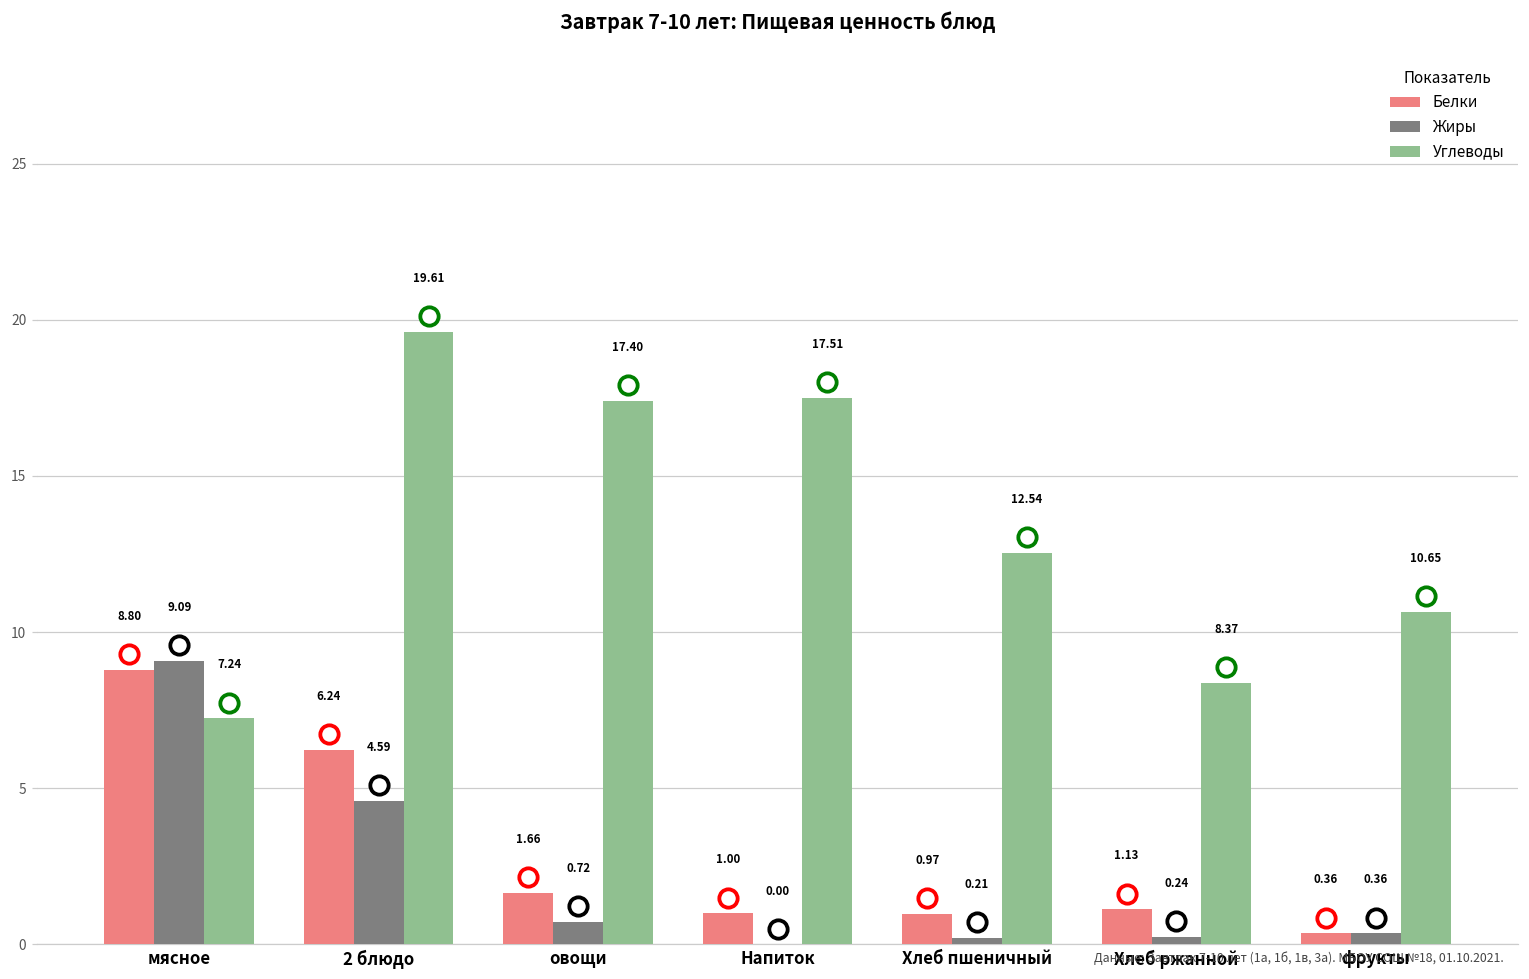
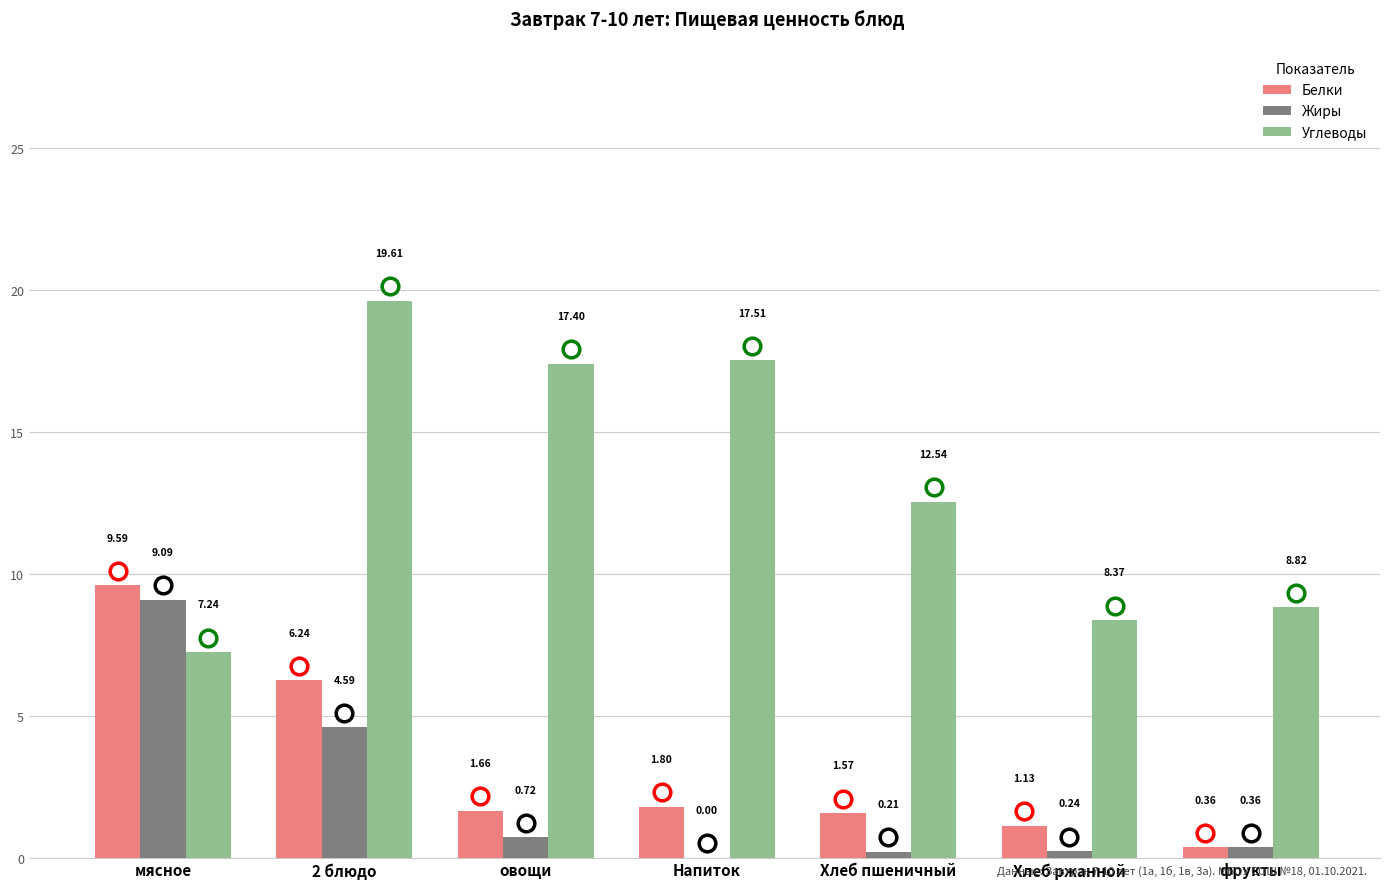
  {
    "Белки": {
-     "мясное": 8.80,
-     "Напиток": 1.00,
-     "Хлеб пшеничный": 0.97
+     "мясное": 9.59,
+     "Напиток": 1.80,
+     "Хлеб пшеничный": 1.57
    },
    "Углеводы": {
-     "фрукты": 10.65
+     "фрукты": 8.82
    }
  }
